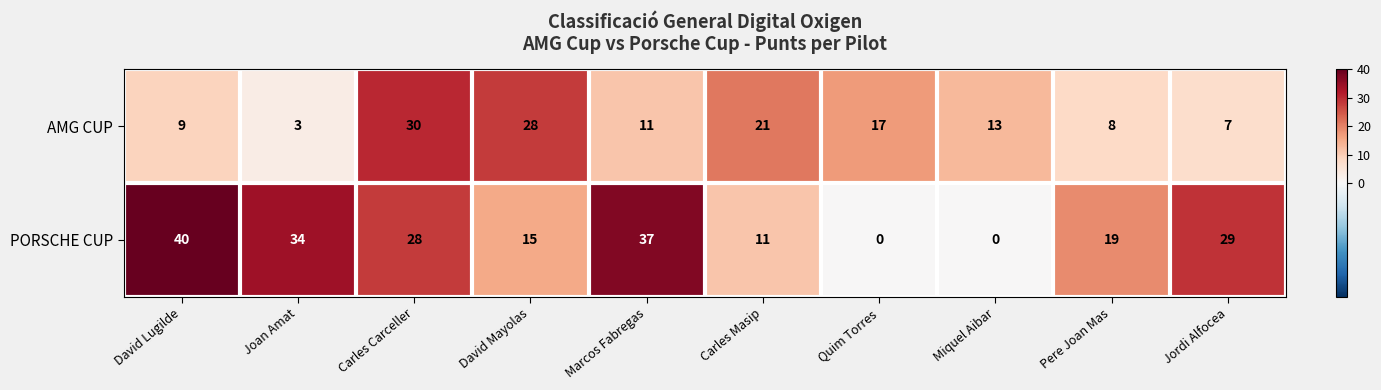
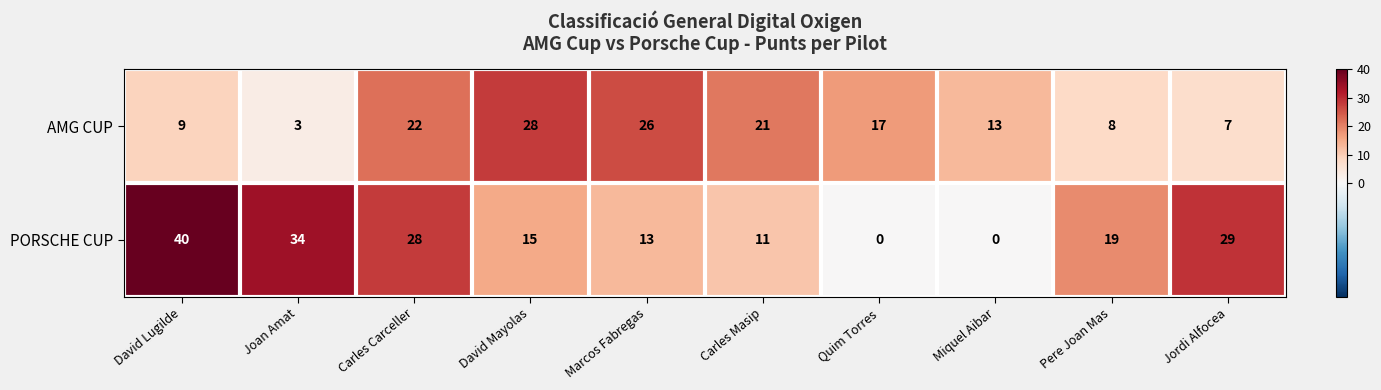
  {
    "AMG CUP": {
      "David Lugilde": 9,
      "Joan Amat": 3,
-     "Carles Carceller": 30,
+     "Carles Carceller": 22,
      "David Mayolas": 28,
-     "Marcos Fabregas": 11,
+     "Marcos Fabregas": 26,
      "Carles Masip": 21,
      "Quim Torres": 17,
      "Miquel Aibar": 13,
      "Pere Joan Mas": 8,
      "Jordi Alfocea": 7
    },
    "PORSCHE CUP": {
      "David Lugilde": 40,
      "Joan Amat": 34,
      "Carles Carceller": 28,
      "David Mayolas": 15,
-     "Marcos Fabregas": 37,
+     "Marcos Fabregas": 13,
      "Carles Masip": 11,
      "Quim Torres": 0,
      "Miquel Aibar": 0,
      "Pere Joan Mas": 19,
      "Jordi Alfocea": 29
    }
  }
